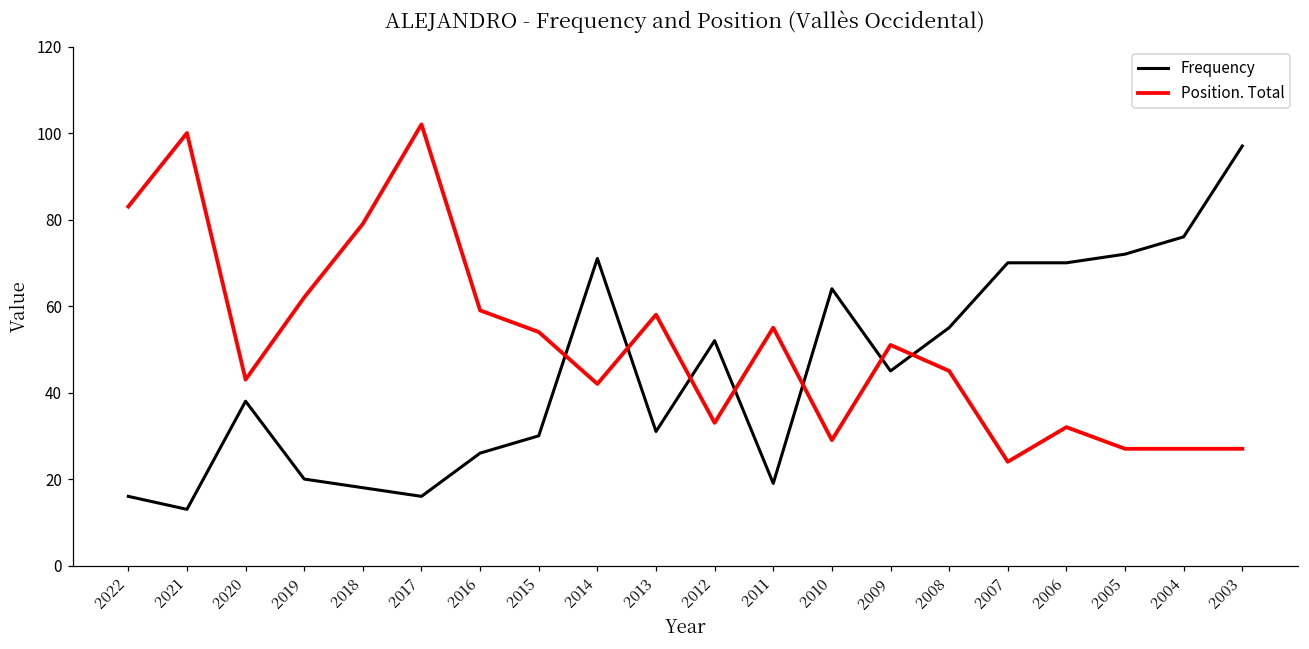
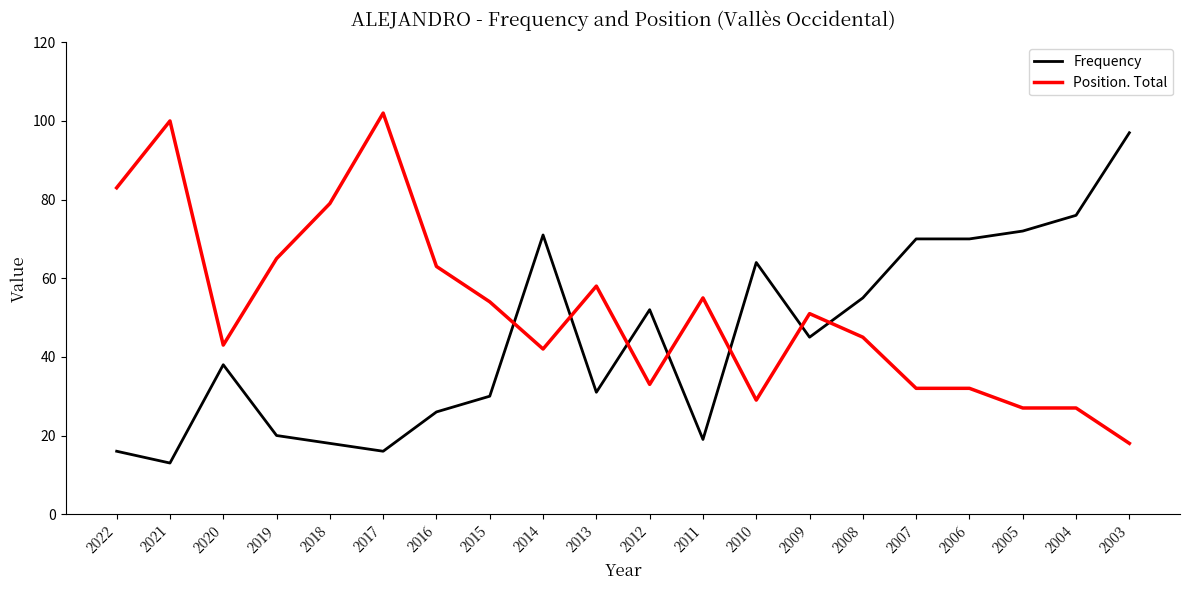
  {
    "Frequency": {
      "2022": 16,
      "2021": 13,
      "2020": 38,
      "2019": 20,
      "2018": 18,
      "2017": 16,
      "2016": 26,
      "2015": 30,
      "2014": 71,
      "2013": 31,
      "2012": 52,
      "2011": 19,
      "2010": 64,
      "2009": 45,
      "2008": 55,
      "2007": 70,
      "2006": 70,
      "2005": 72,
      "2004": 76,
      "2003": 97
    },
    "Position. Total": {
      "2022": 83,
      "2021": 100,
      "2020": 43,
-     "2019": 62,
+     "2019": 65,
      "2018": 79,
      "2017": 102,
-     "2016": 59,
+     "2016": 63,
      "2015": 54,
      "2014": 42,
      "2013": 58,
      "2012": 33,
      "2011": 55,
      "2010": 29,
      "2009": 51,
      "2008": 45,
-     "2007": 24,
+     "2007": 32,
      "2006": 32,
      "2005": 27,
      "2004": 27,
-     "2003": 27
+     "2003": 18
    }
  }
